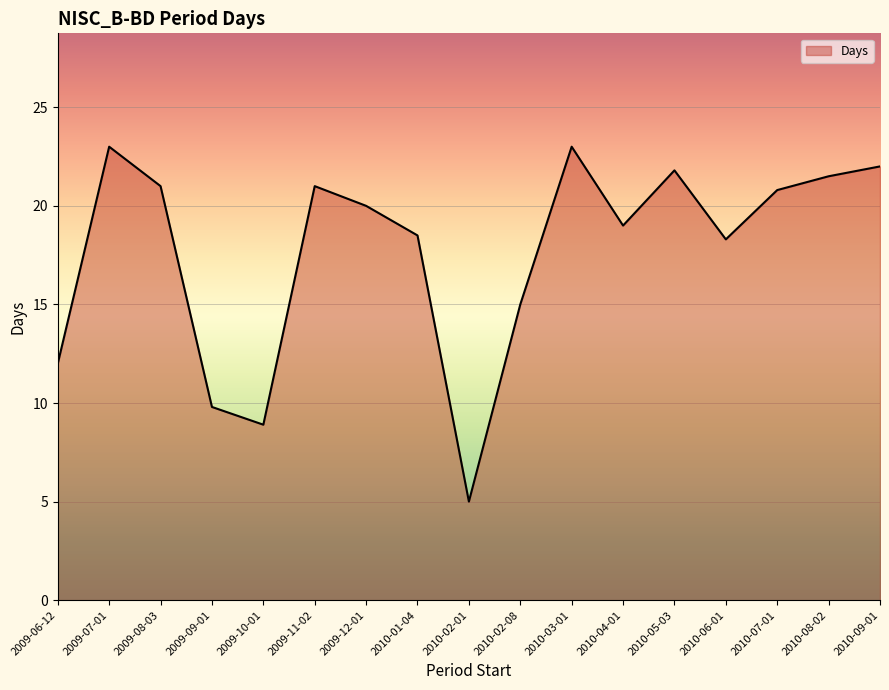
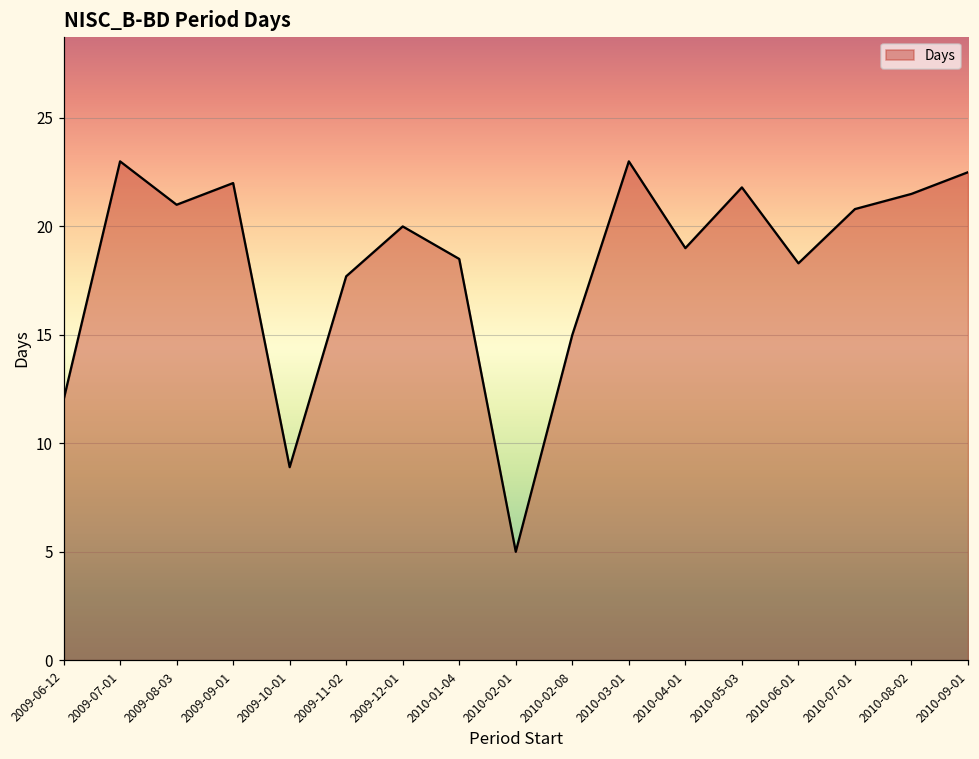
  {
    "2009-06-12": 12.0,
    "2009-07-01": 23.0,
    "2009-08-03": 21.0,
-   "2009-09-01": 9.8,
+   "2009-09-01": 22.0,
    "2009-10-01": 8.9,
-   "2009-11-02": 21.0,
+   "2009-11-02": 17.7,
    "2009-12-01": 20.0,
    "2010-01-04": 18.5,
    "2010-02-01": 5.0,
    "2010-02-08": 15.0,
    "2010-03-01": 23.0,
    "2010-04-01": 19.0,
    "2010-05-03": 21.8,
    "2010-06-01": 18.3,
    "2010-07-01": 20.8,
    "2010-08-02": 21.5,
-   "2010-09-01": 22.0
+   "2010-09-01": 22.5
  }
